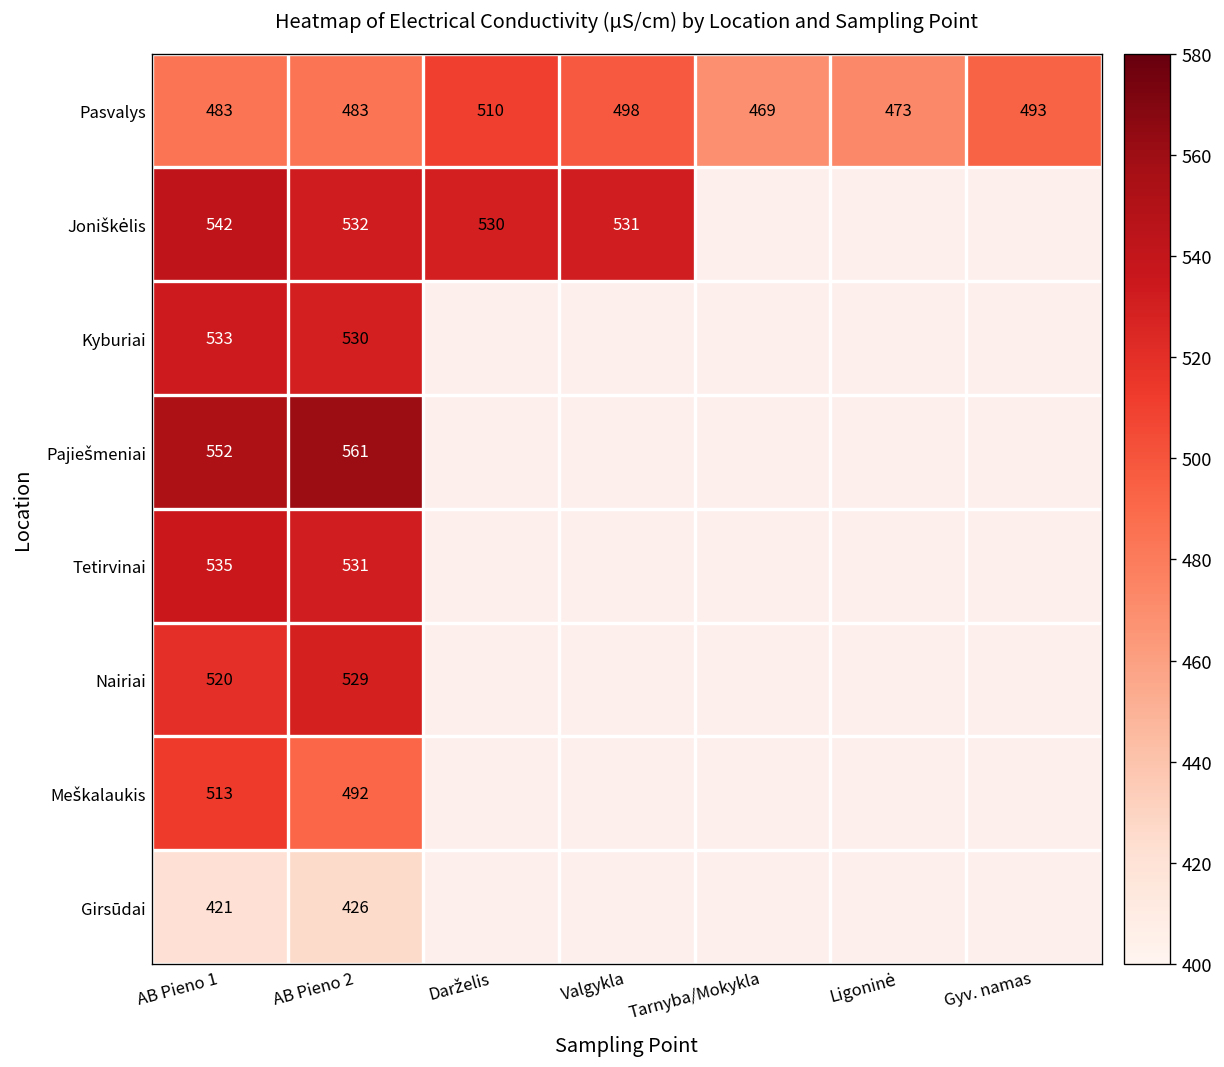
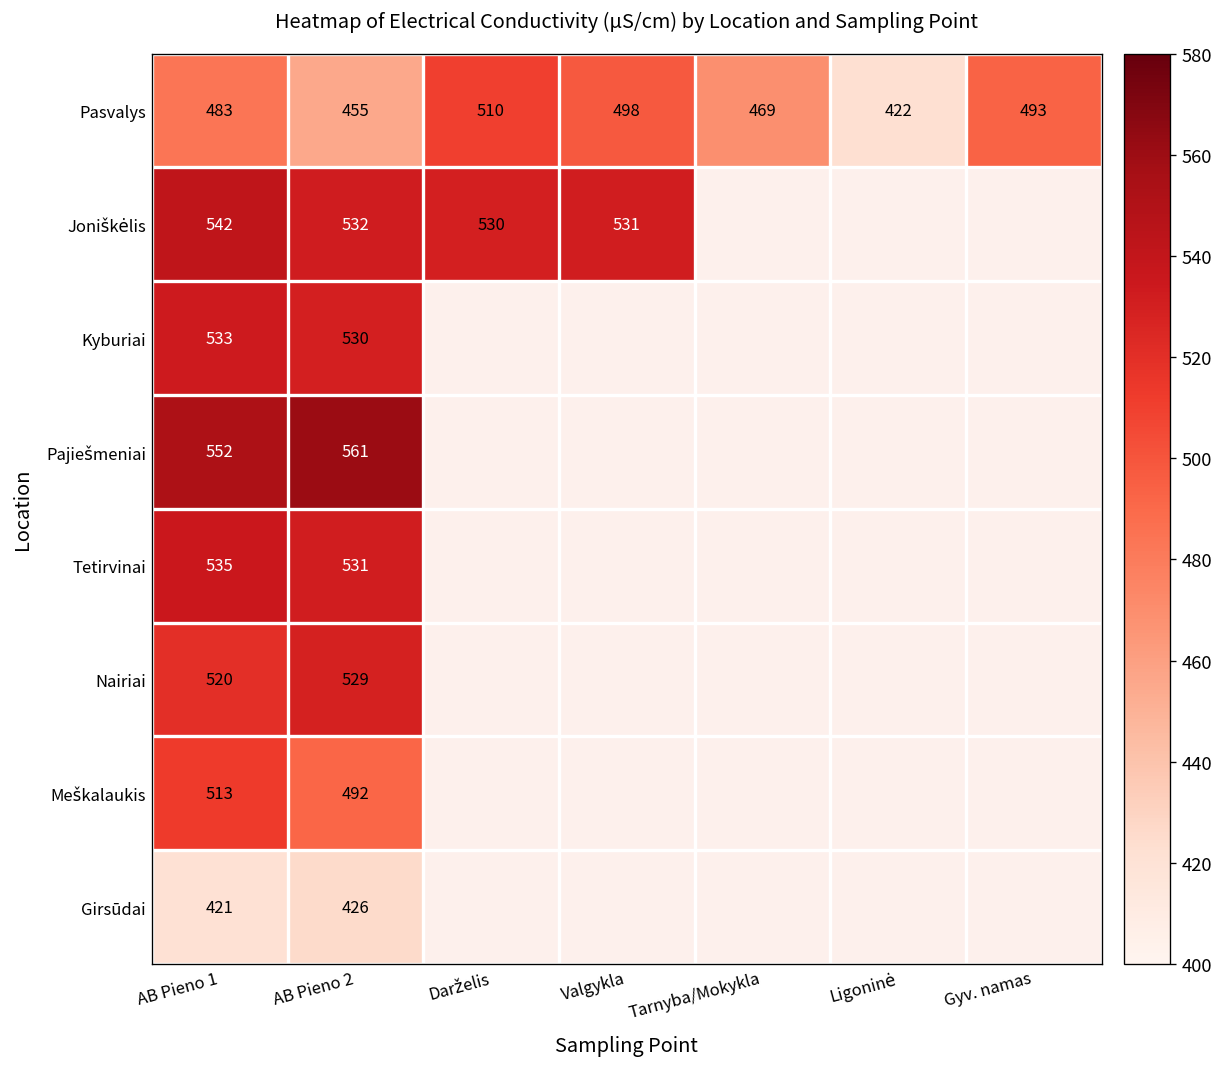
  {
    "Pasvalys": {
      "AB Pieno 1": 483,
-     "AB Pieno 2": 483,
+     "AB Pieno 2": 455,
      "Darželis": 510,
      "Valgykla": 498,
      "Tarnyba/Mokykla": 469,
-     "Ligoninė": 473,
+     "Ligoninė": 422,
      "Gyv. namas": 493
    },
    "Joniškėlis": {
      "AB Pieno 1": 542,
      "AB Pieno 2": 532,
      "Darželis": 530,
      "Valgykla": 531
    },
    "Kyburiai": {
      "AB Pieno 1": 533,
      "AB Pieno 2": 530
    },
    "Pajiešmeniai": {
      "AB Pieno 1": 552,
      "AB Pieno 2": 561
    },
    "Tetirvinai": {
      "AB Pieno 1": 535,
      "AB Pieno 2": 531
    },
    "Nairiai": {
      "AB Pieno 1": 520,
      "AB Pieno 2": 529
    },
    "Meškalaukis": {
      "AB Pieno 1": 513,
      "AB Pieno 2": 492
    },
    "Girsūdai": {
      "AB Pieno 1": 421,
      "AB Pieno 2": 426
    }
  }
